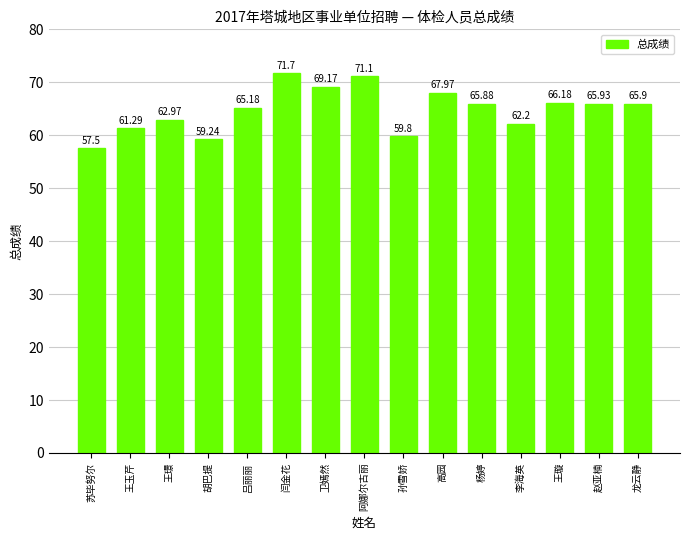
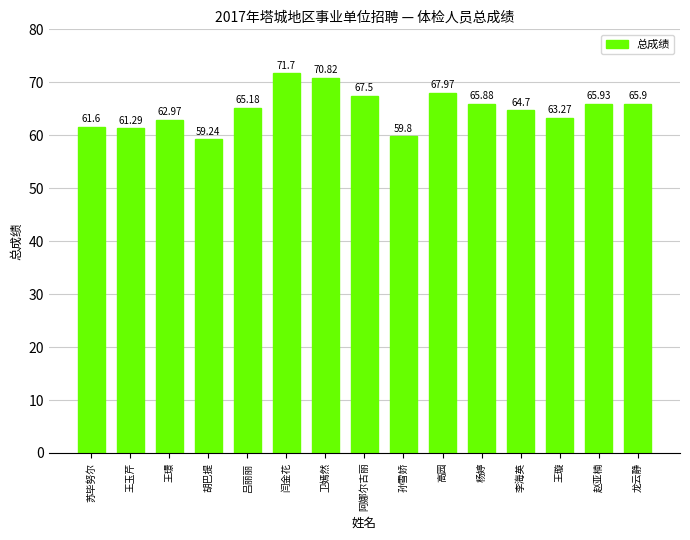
  {
-   "苏毕努尔": 57.5,
+   "苏毕努尔": 61.6,
    "王玉芹": 61.29,
    "王璟": 62.97,
    "胡巴提": 59.24,
    "吕丽丽": 65.18,
    "闫金花": 71.7,
-   "卫嫣然": 69.17,
-   "阿娜尔古丽": 71.1,
+   "卫嫣然": 70.82,
+   "阿娜尔古丽": 67.5,
    "孙雪娇": 59.8,
    "高园": 67.97,
    "杨婷": 65.88,
-   "李海英": 62.2,
-   "王璇": 66.18,
+   "李海英": 64.7,
+   "王璇": 63.27,
    "赵亚楠": 65.93,
    "龙云静": 65.9
  }
